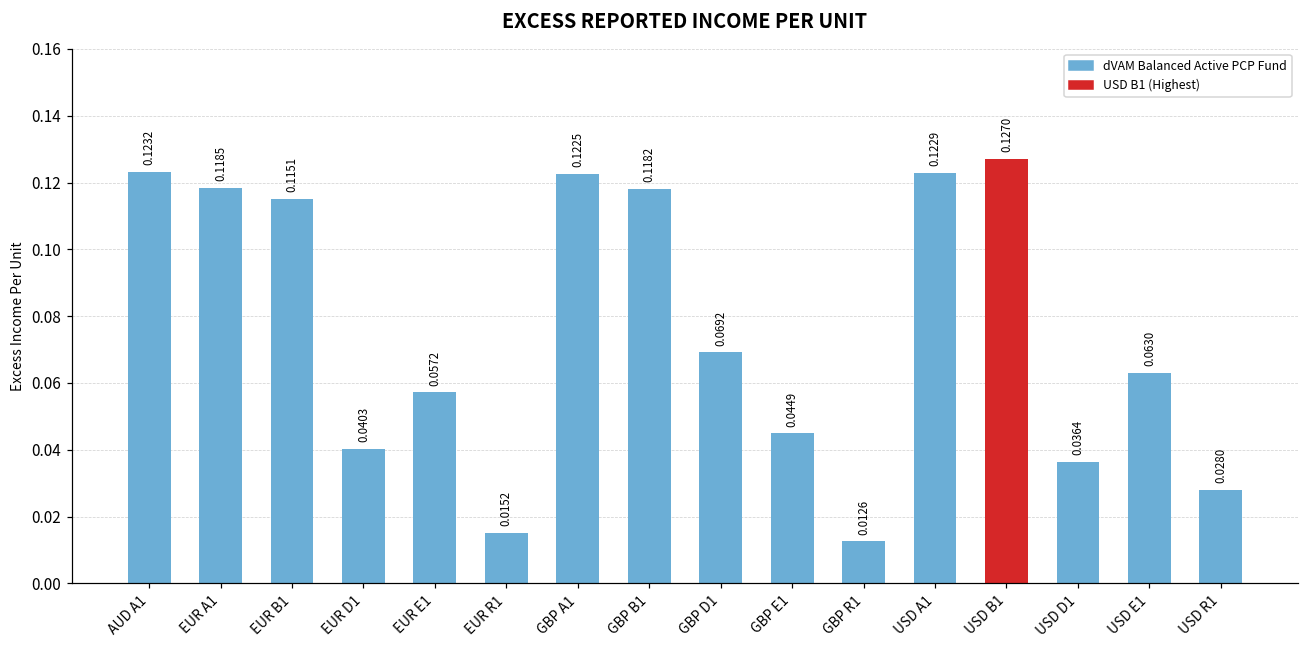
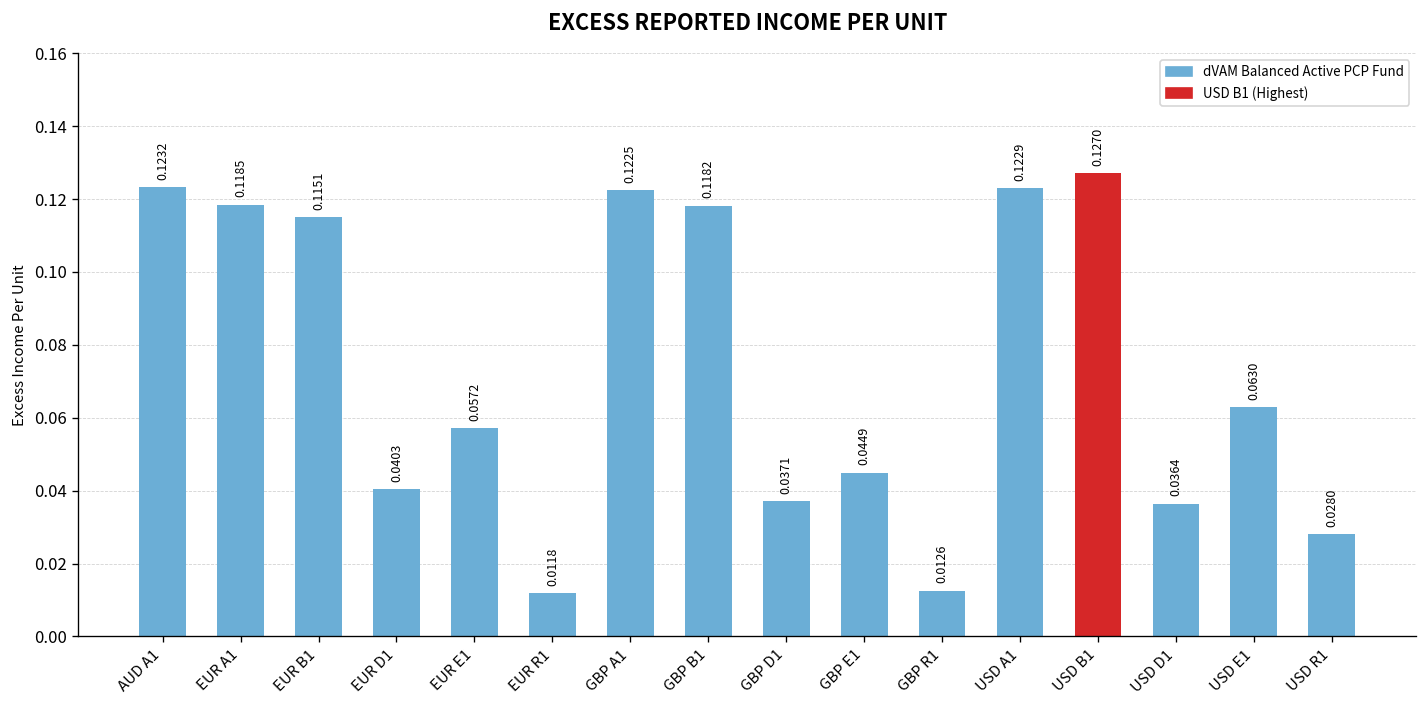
  {
    "AUD A1": 0.1232,
    "EUR A1": 0.1185,
    "EUR B1": 0.1151,
    "EUR D1": 0.0403,
    "EUR E1": 0.0572,
-   "EUR R1": 0.0152,
+   "EUR R1": 0.0118,
    "GBP A1": 0.1225,
    "GBP B1": 0.1182,
-   "GBP D1": 0.0692,
+   "GBP D1": 0.0371,
    "GBP E1": 0.0449,
    "GBP R1": 0.0126,
    "USD A1": 0.1229,
    "USD B1": 0.1270,
    "USD D1": 0.0364,
    "USD E1": 0.0630,
    "USD R1": 0.0280
  }
